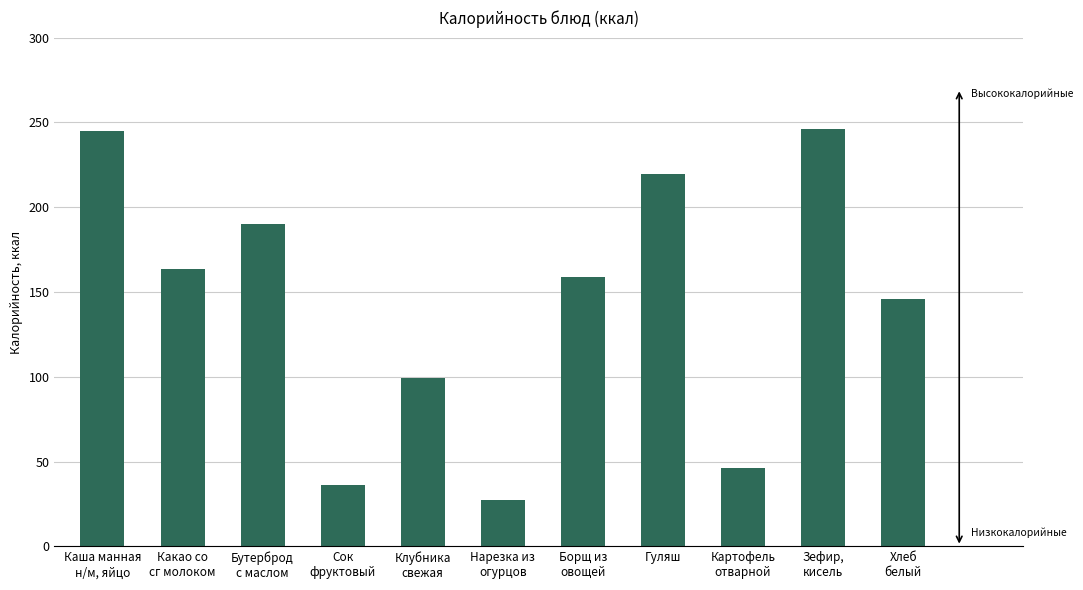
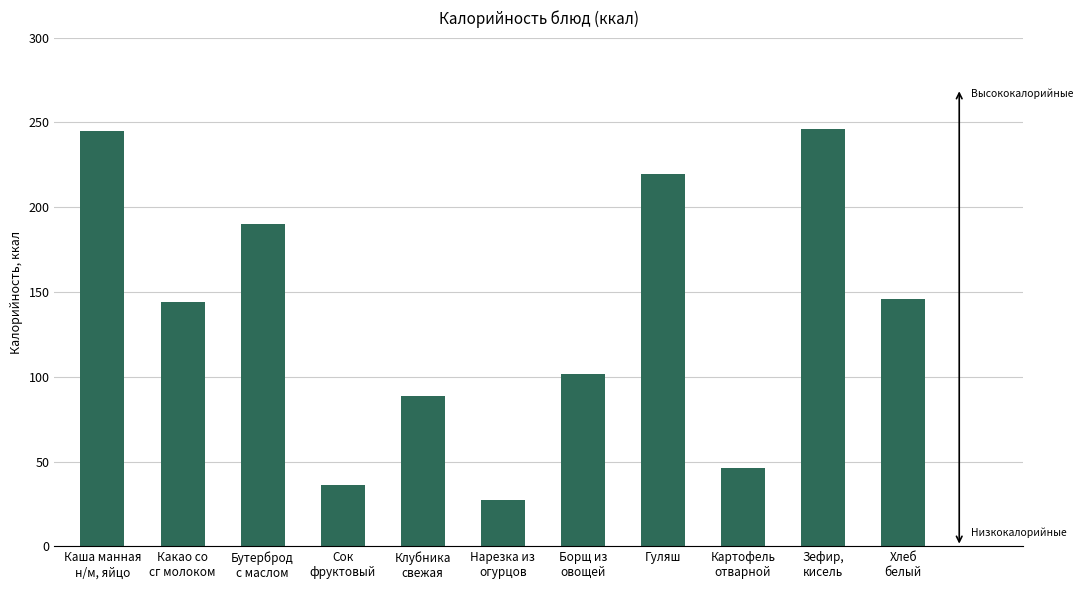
  {
    "Каша манная н/м, яйцо": 245,
-   "Какао со сг молоком": 164,
+   "Какао со сг молоком": 144,
    "Бутерброд с маслом": 190,
    "Сок фруктовый": 36,
-   "Клубника свежая": 99,
+   "Клубника свежая": 89,
    "Нарезка из огурцов": 28,
-   "Борщ из овощей": 159,
+   "Борщ из овощей": 102,
    "Гуляш": 219,
    "Картофель отварной": 46,
    "Зефир, кисель": 246,
    "Хлеб белый": 146
  }
